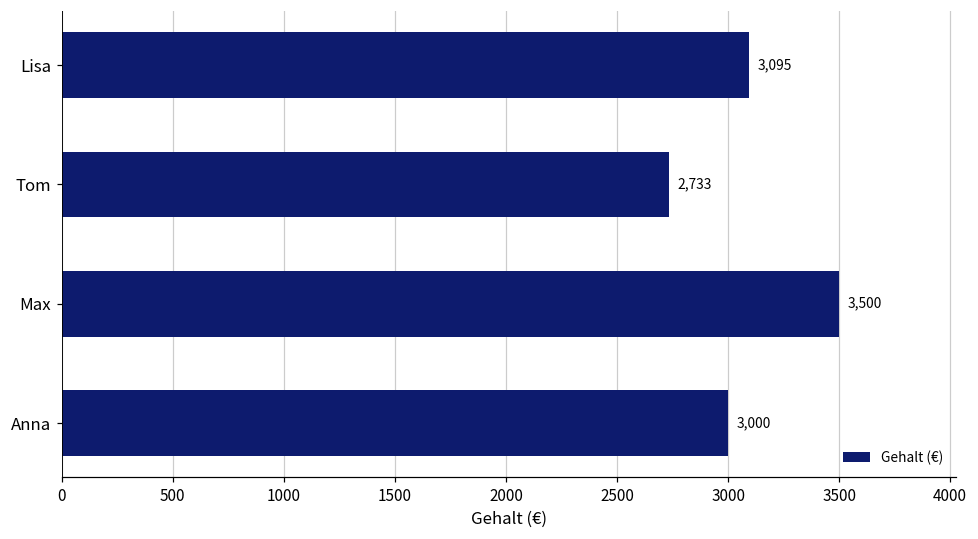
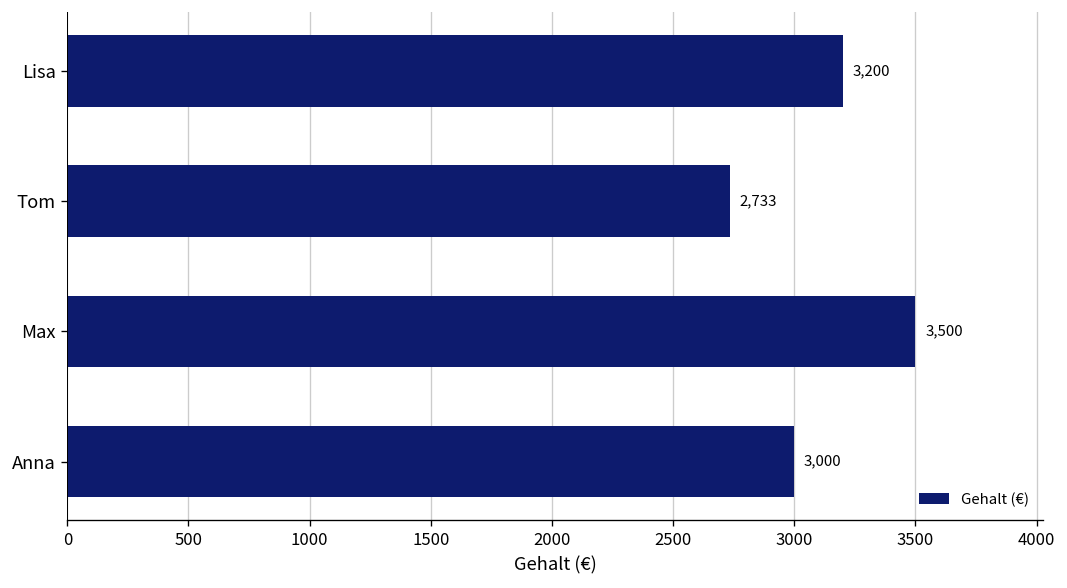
  {
-   "Lisa": "3,095",
+   "Lisa": "3,200",
    "Tom": "2,733",
    "Max": "3,500",
    "Anna": "3,000"
  }
